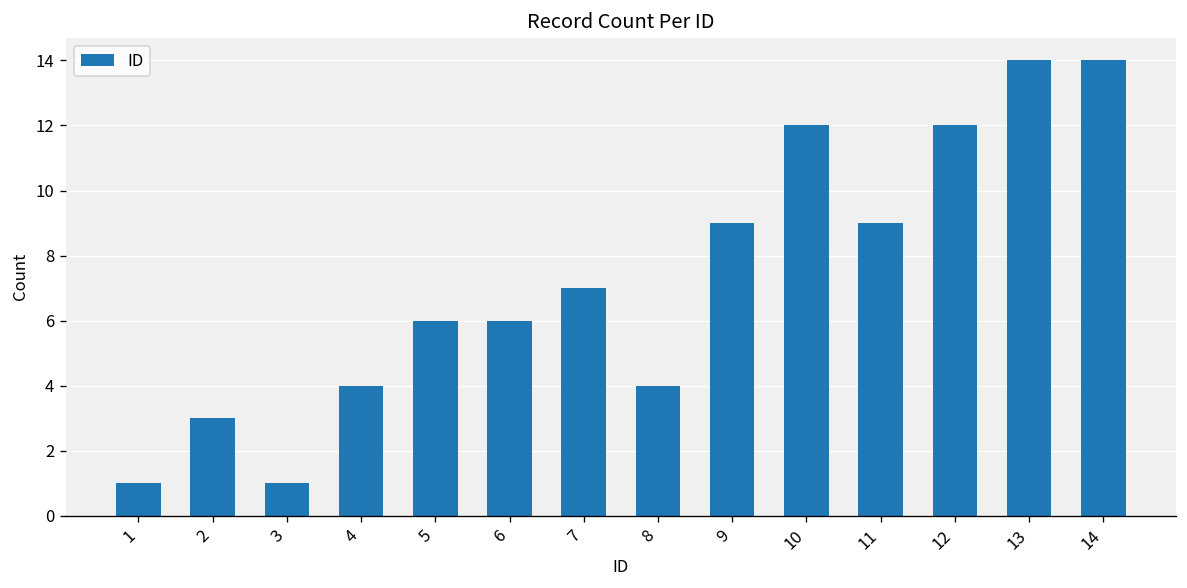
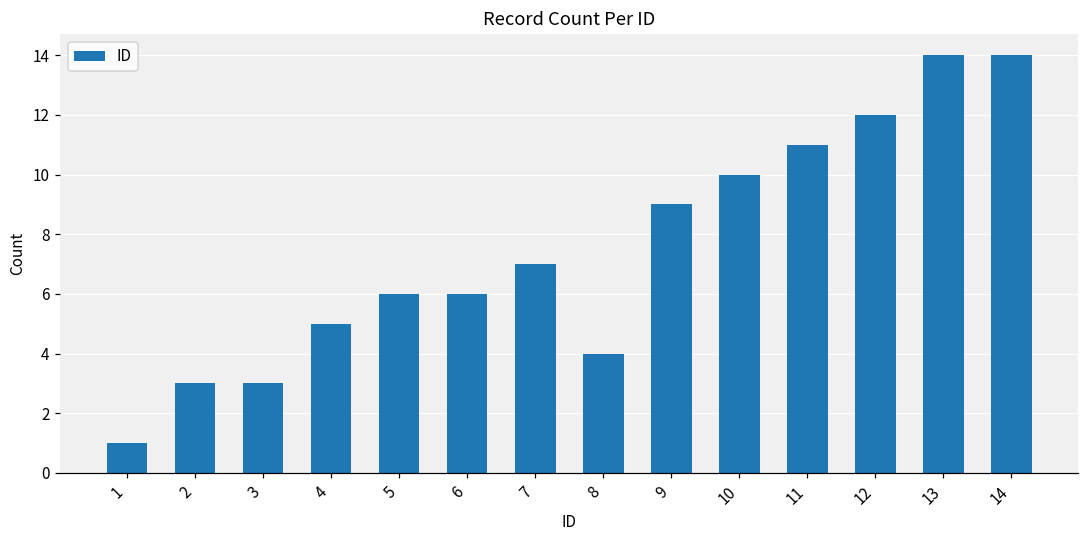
  {
    "1": 1,
    "2": 3,
-   "3": 1,
-   "4": 4,
+   "3": 3,
+   "4": 5,
    "5": 6,
    "6": 6,
    "7": 7,
    "8": 4,
    "9": 9,
-   "10": 12,
-   "11": 9,
+   "10": 10,
+   "11": 11,
    "12": 12,
    "13": 14,
    "14": 14
  }
